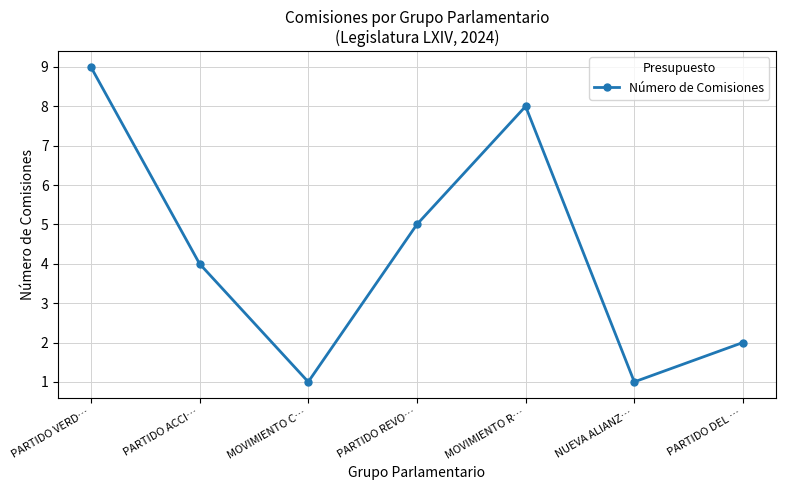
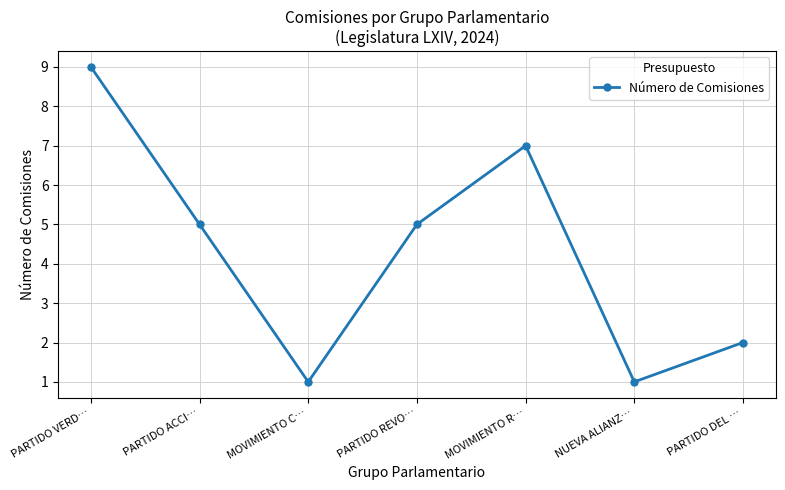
  {
    "PARTIDO VERD…": 9,
-   "PARTIDO ACCI…": 4,
+   "PARTIDO ACCI…": 5,
    "MOVIMIENTO C…": 1,
    "PARTIDO REVO…": 5,
-   "MOVIMIENTO R…": 8,
+   "MOVIMIENTO R…": 7,
    "NUEVA ALIANZ…": 1,
    "PARTIDO DEL …": 2
  }
